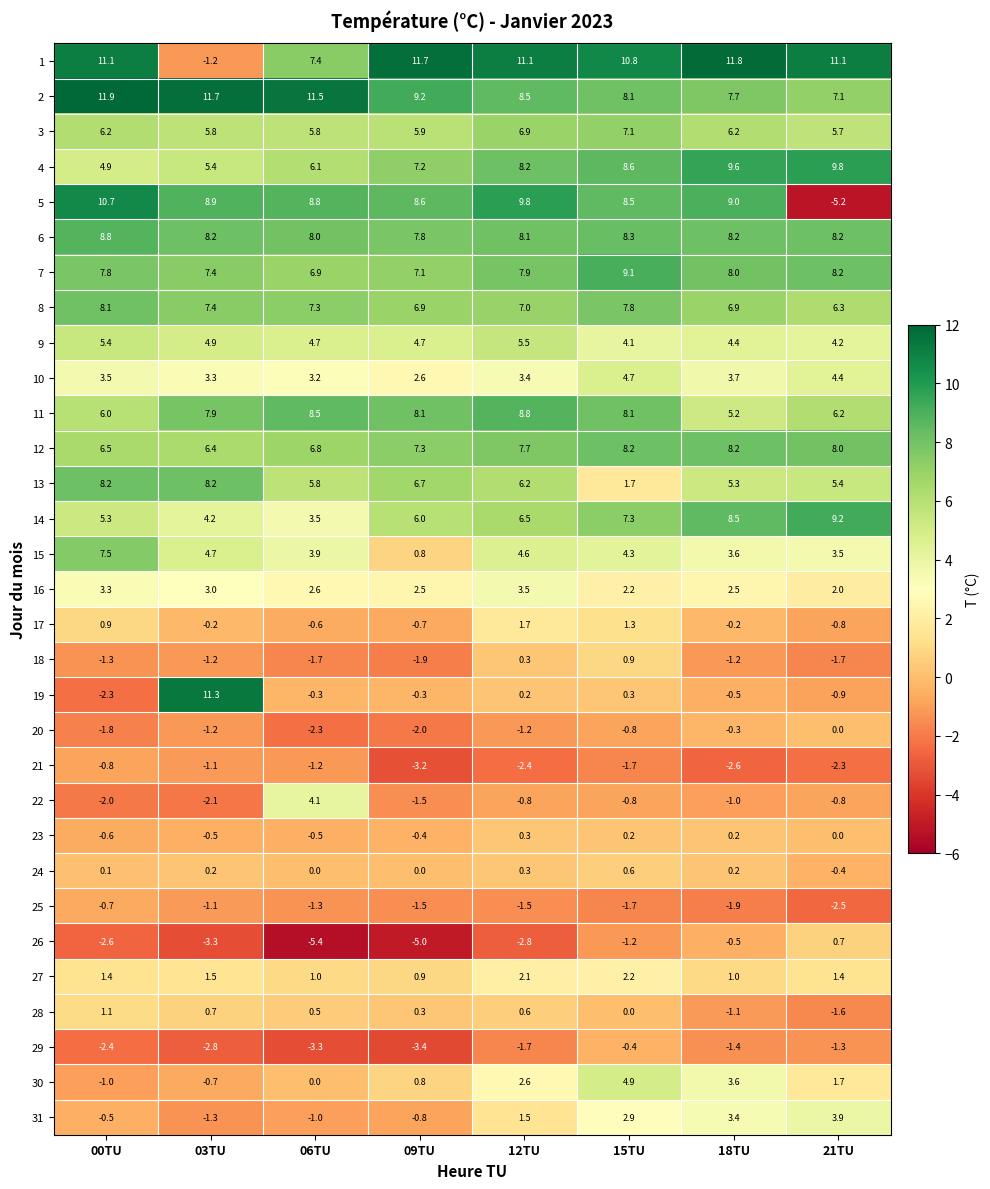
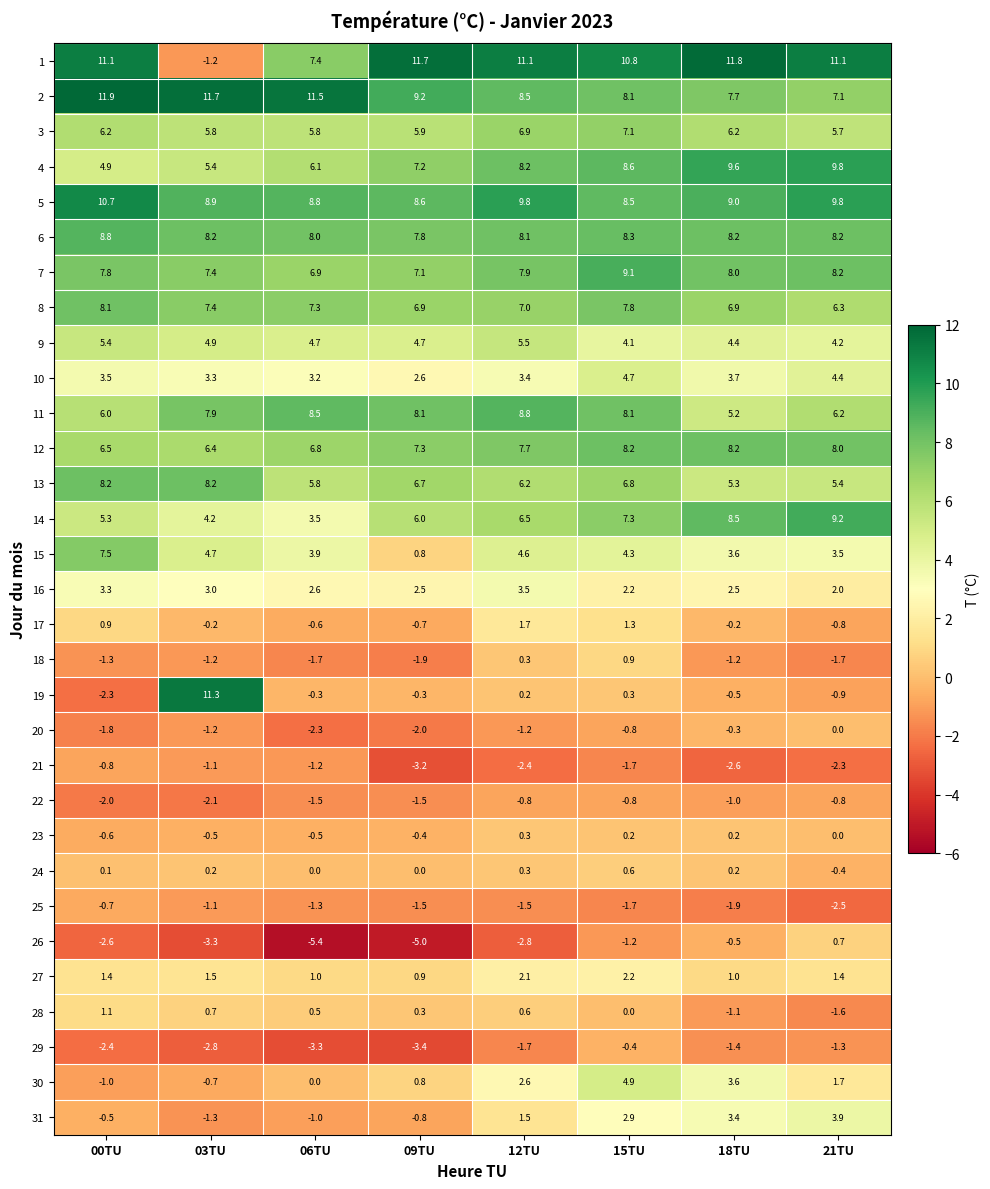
  {
    "5": {
      "00TU": 10.7,
      "03TU": 8.9,
      "06TU": 8.8,
      "09TU": 8.6,
      "12TU": 9.8,
      "15TU": 8.5,
      "18TU": 9.0,
-     "21TU": -5.2
+     "21TU": 9.8
    },
    "13": {
      "00TU": 8.2,
      "03TU": 8.2,
      "06TU": 5.8,
      "09TU": 6.7,
      "12TU": 6.2,
-     "15TU": 1.7,
+     "15TU": 6.8,
      "18TU": 5.3,
      "21TU": 5.4
    },
    "22": {
      "00TU": -2.0,
      "03TU": -2.1,
-     "06TU": 4.1,
+     "06TU": -1.5,
      "09TU": -1.5,
      "12TU": -0.8,
      "15TU": -0.8,
      "18TU": -1.0,
      "21TU": -0.8
    }
  }
